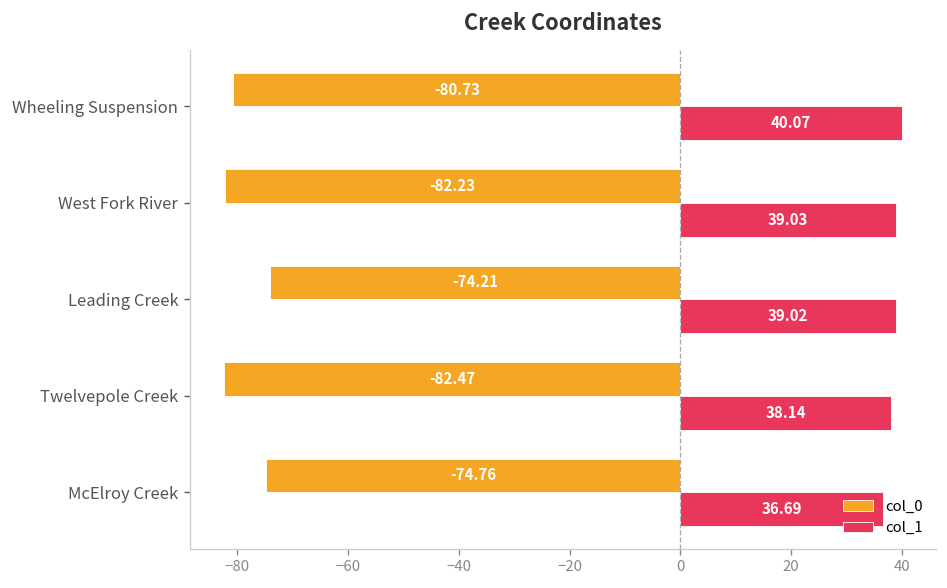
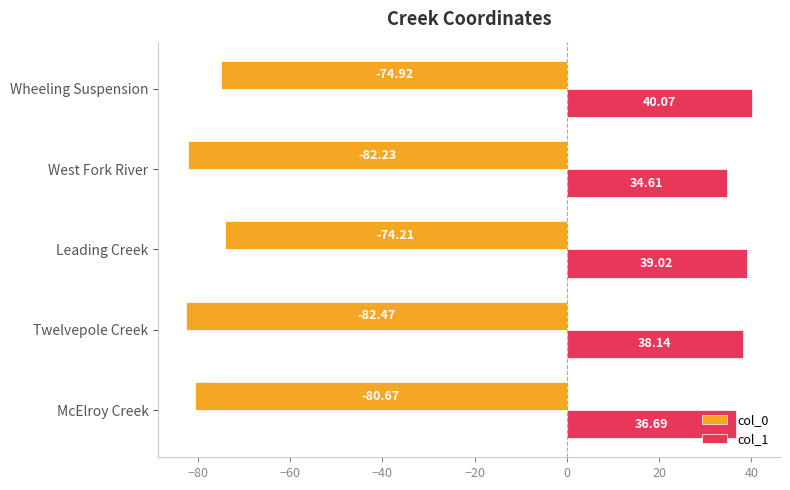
  {
    "col_0": {
-     "Wheeling Suspension": -80.73,
+     "Wheeling Suspension": -74.92,
      "West Fork River": -82.23,
      "Leading Creek": -74.21,
      "Twelvepole Creek": -82.47,
-     "McElroy Creek": -74.76
+     "McElroy Creek": -80.67
    },
    "col_1": {
      "Wheeling Suspension": 40.07,
-     "West Fork River": 39.03,
+     "West Fork River": 34.61,
      "Leading Creek": 39.02,
      "Twelvepole Creek": 38.14,
      "McElroy Creek": 36.69
    }
  }
